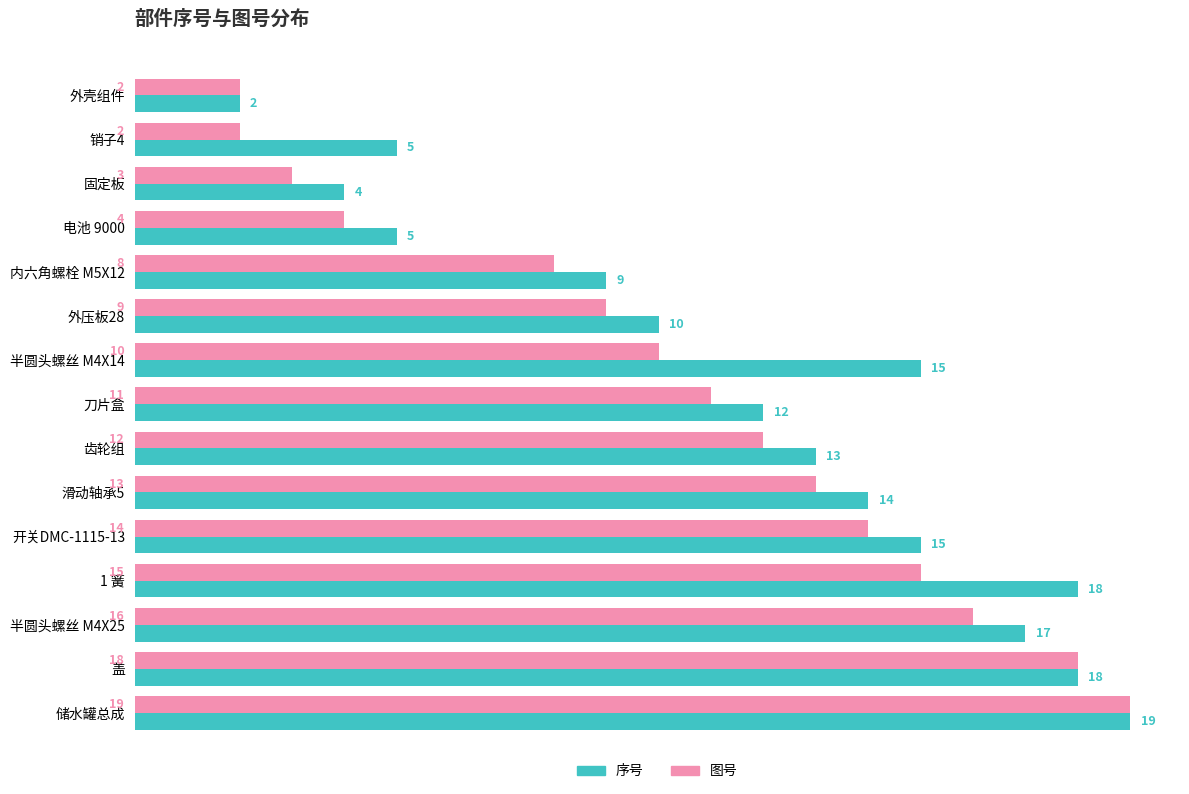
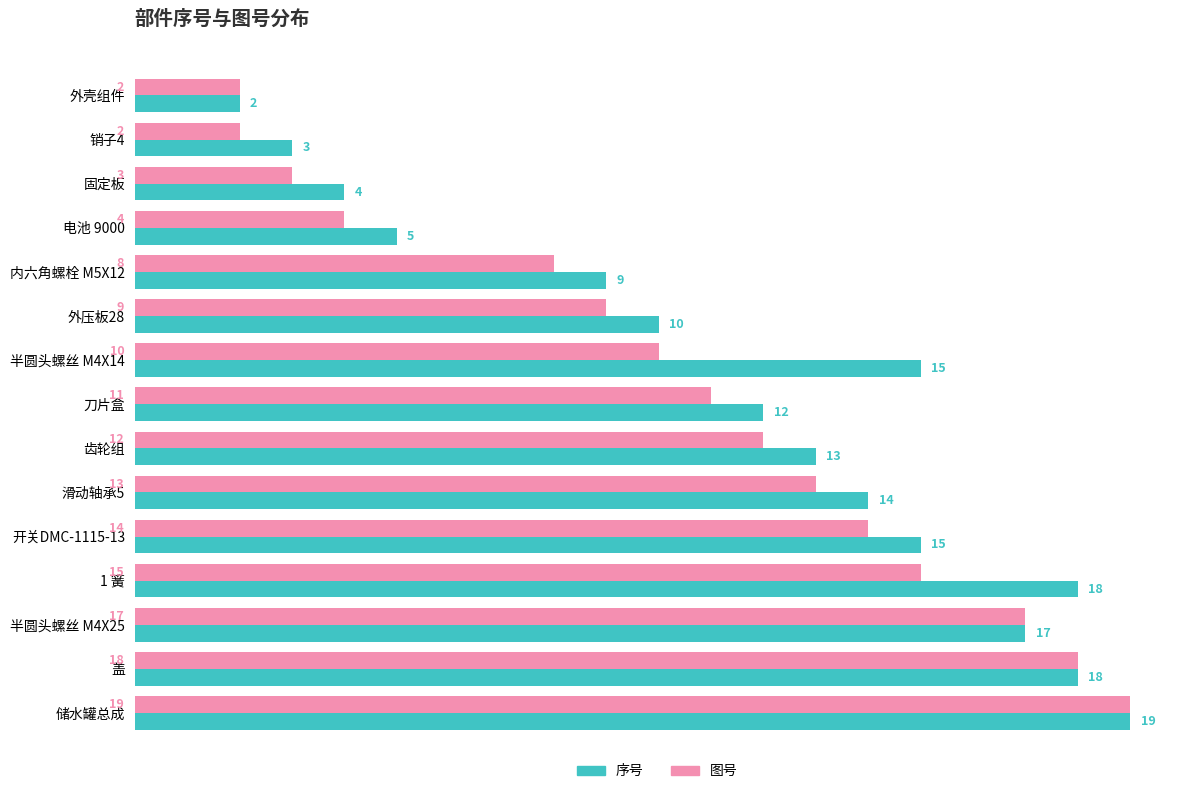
  {
    "序号": {
      "外壳组件": 2,
-     "销子4": 5,
+     "销子4": 3,
      "固定板": 4,
      "电池 9000": 5,
      "内六角螺栓 M5X12": 9,
      "外压板28": 10,
      "半圆头螺丝 M4X14": 15,
      "刀片盒": 12,
      "齿轮组": 13,
      "滑动轴承5": 14,
      "开关DMC-1115-13": 15,
      "1 簧": 18,
      "半圆头螺丝 M4X25": 17,
      "盖": 18,
      "储水罐总成": 19
    },
    "图号": {
-     "半圆头螺丝 M4X25": 16
+     "半圆头螺丝 M4X25": 17
    }
  }
